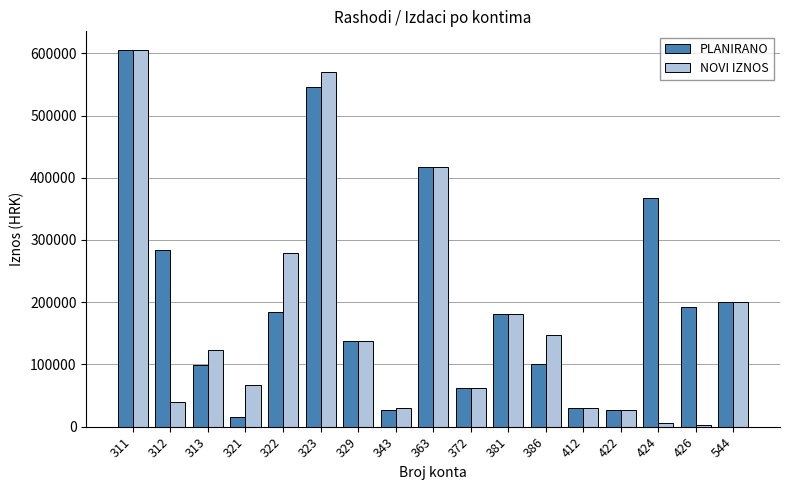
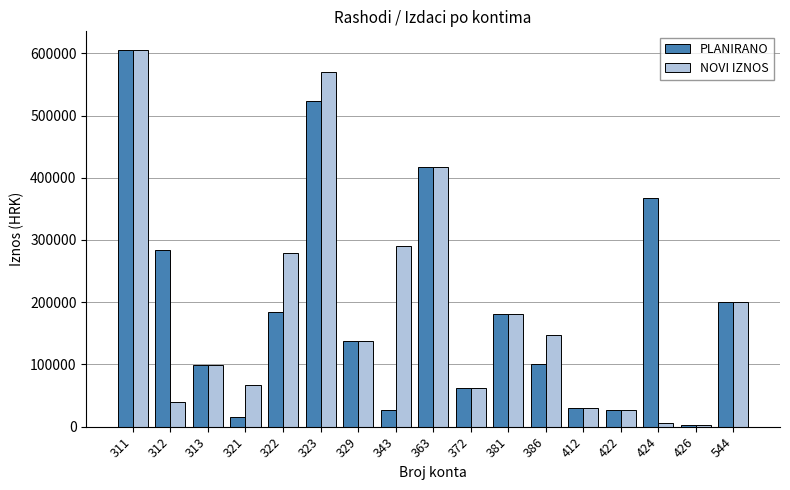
  {
    "PLANIRANO": {
      "311": 610000,
      "312": 280000,
      "313": 100000,
      "321": 20000,
      "322": 180000,
-     "323": 550000,
+     "323": 520000,
      "329": 140000,
      "343": 30000,
      "363": 420000,
      "372": 60000,
      "381": 180000,
      "386": 100000,
      "412": 30000,
      "422": 30000,
      "424": 370000,
-     "426": 190000,
+     "426": 0,
      "544": 200000
    },
    "NOVI IZNOS": {
      "311": 610000,
      "312": 40000,
-     "313": 120000,
+     "313": 100000,
      "321": 70000,
      "322": 280000,
      "323": 570000,
      "329": 140000,
-     "343": 30000,
+     "343": 290000,
      "363": 420000,
      "372": 60000,
      "381": 180000,
      "386": 150000,
      "412": 30000,
      "422": 30000,
      "424": 10000,
      "544": 200000
    }
  }
